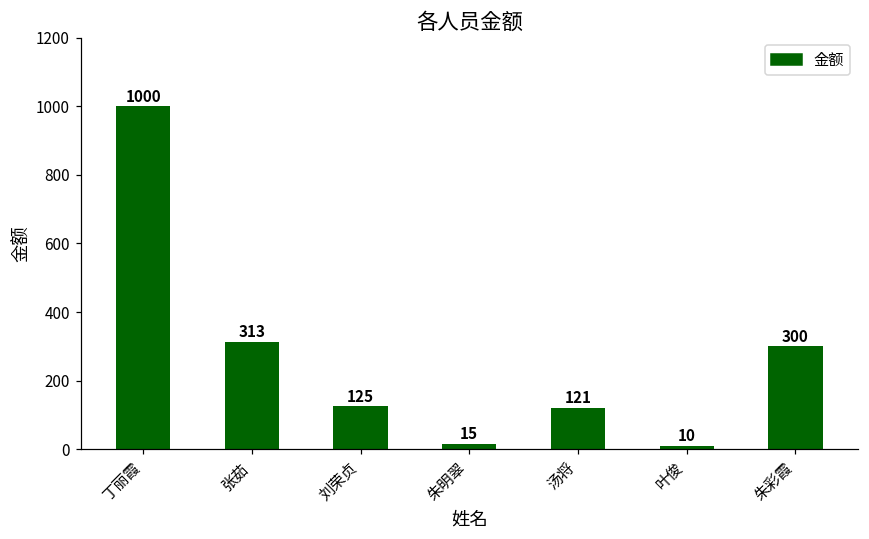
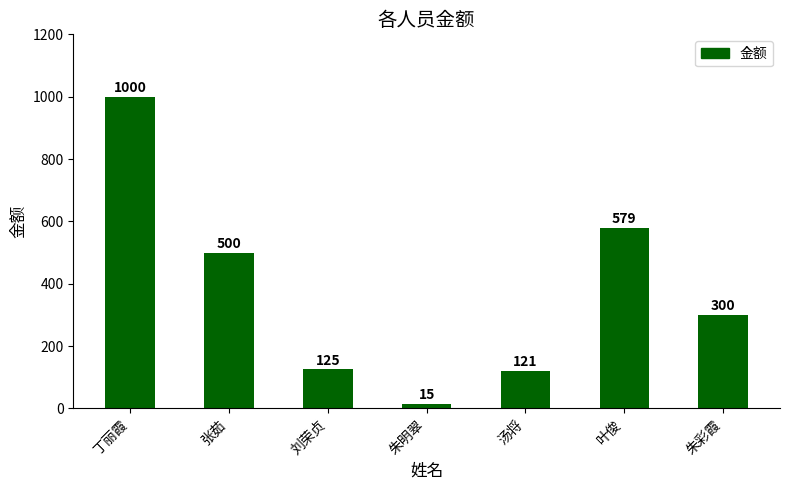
  {
    "丁丽霞": 1000,
-   "张茹": 313,
+   "张茹": 500,
    "刘荣贞": 125,
    "朱明翠": 15,
    "汤将": 121,
-   "叶俊": 10,
+   "叶俊": 579,
    "朱彩霞": 300
  }
